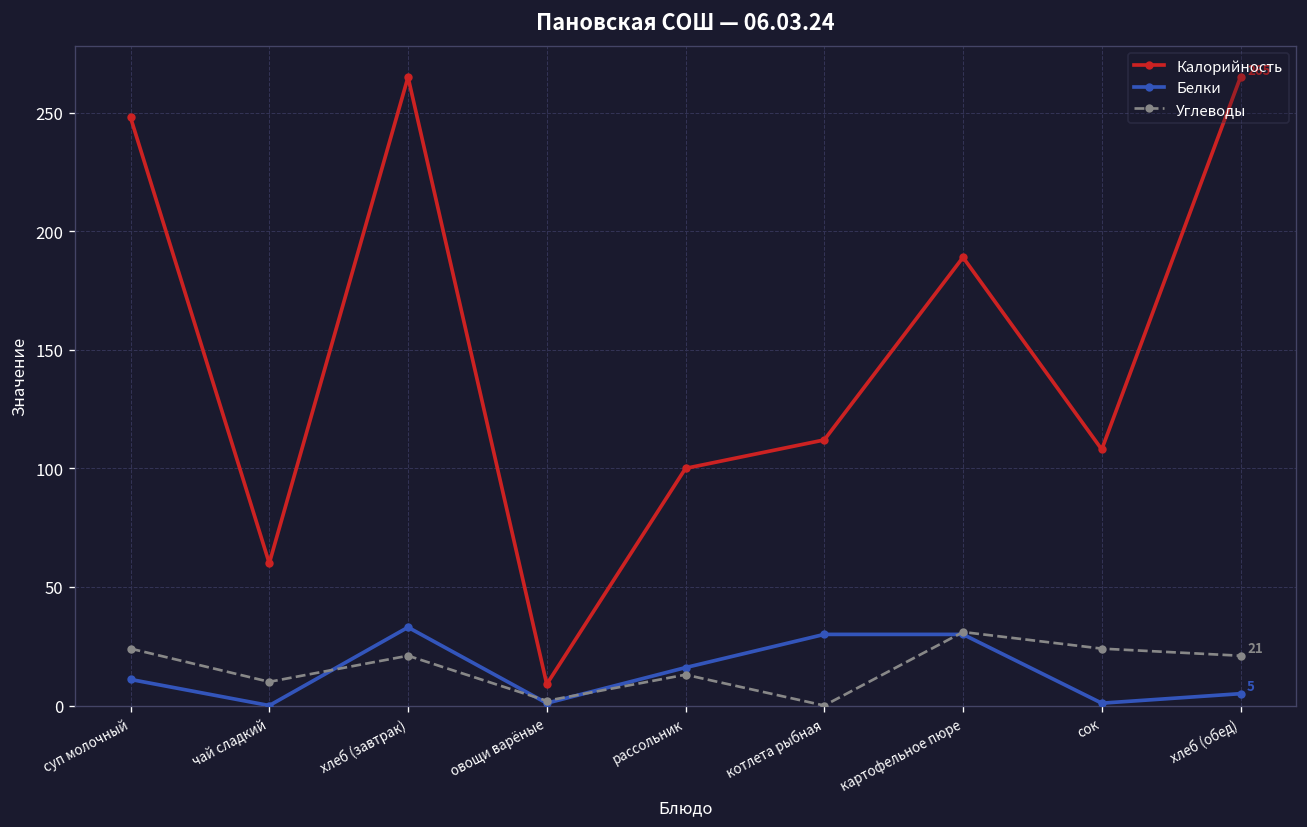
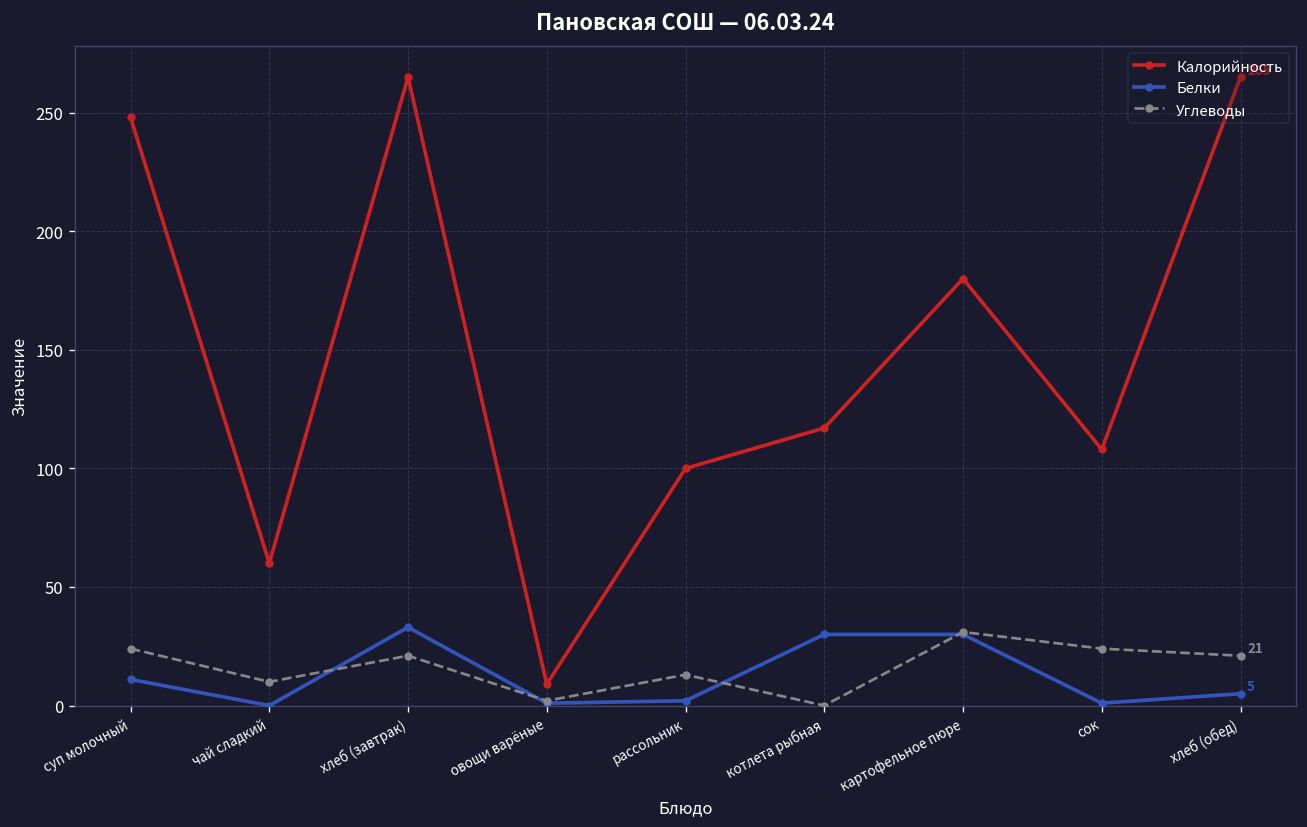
  {
    "Калорийность": {
      "суп молочный": 248,
      "чай сладкий": 60,
      "хлеб (завтрак)": 265,
      "овощи варёные": 9,
      "рассольник": 100,
-     "котлета рыбная": 112,
-     "картофельное пюре": 189,
+     "котлета рыбная": 117,
+     "картофельное пюре": 180,
      "сок": 108
    },
    "Белки": {
      "суп молочный": 11,
      "чай сладкий": 0,
      "хлеб (завтрак)": 33,
-     "рассольник": 16,
+     "рассольник": 2,
      "котлета рыбная": 30,
      "сок": 1
    },
    "Углеводы": {
      "хлеб (обед)": 21
    }
  }
